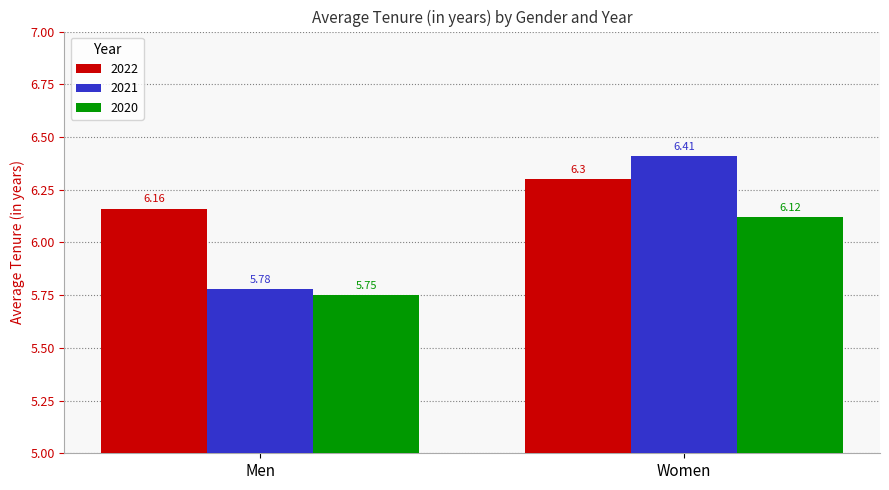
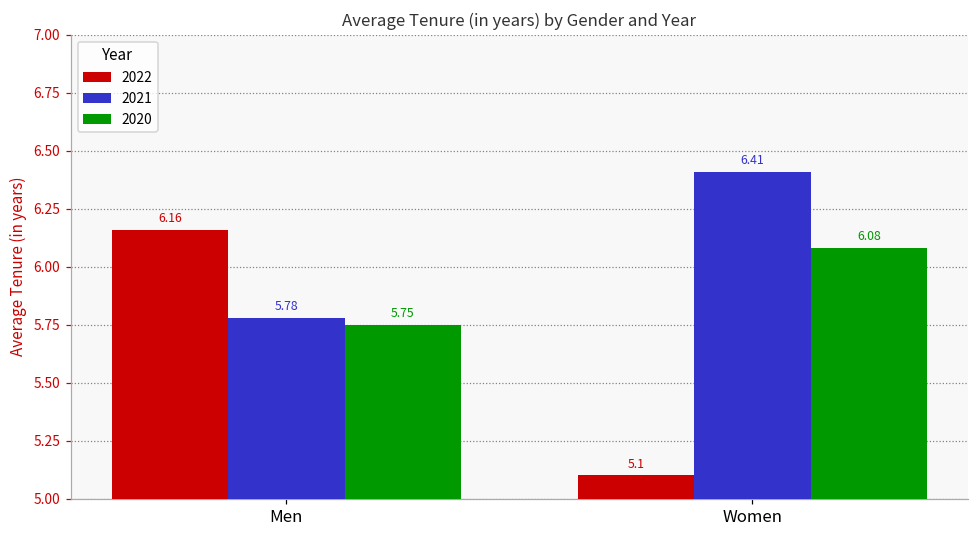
  {
    "2022": {
      "Men": 6.16,
-     "Women": 6.3
+     "Women": 5.1
    },
    "2021": {
      "Men": 5.78,
      "Women": 6.41
    },
    "2020": {
      "Men": 5.75,
-     "Women": 6.12
+     "Women": 6.08
    }
  }
